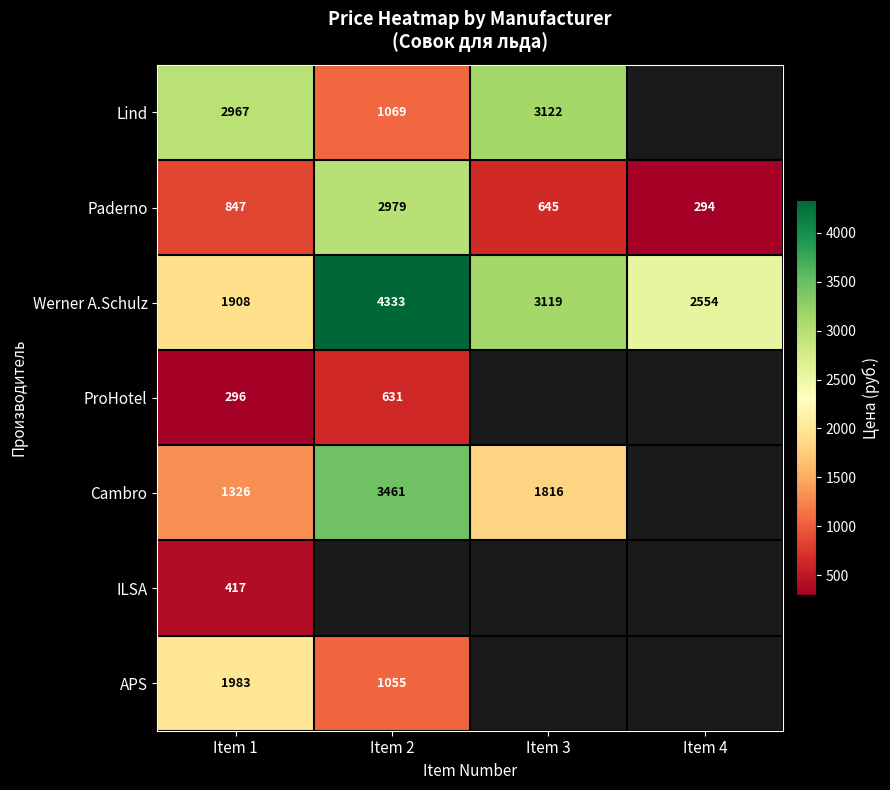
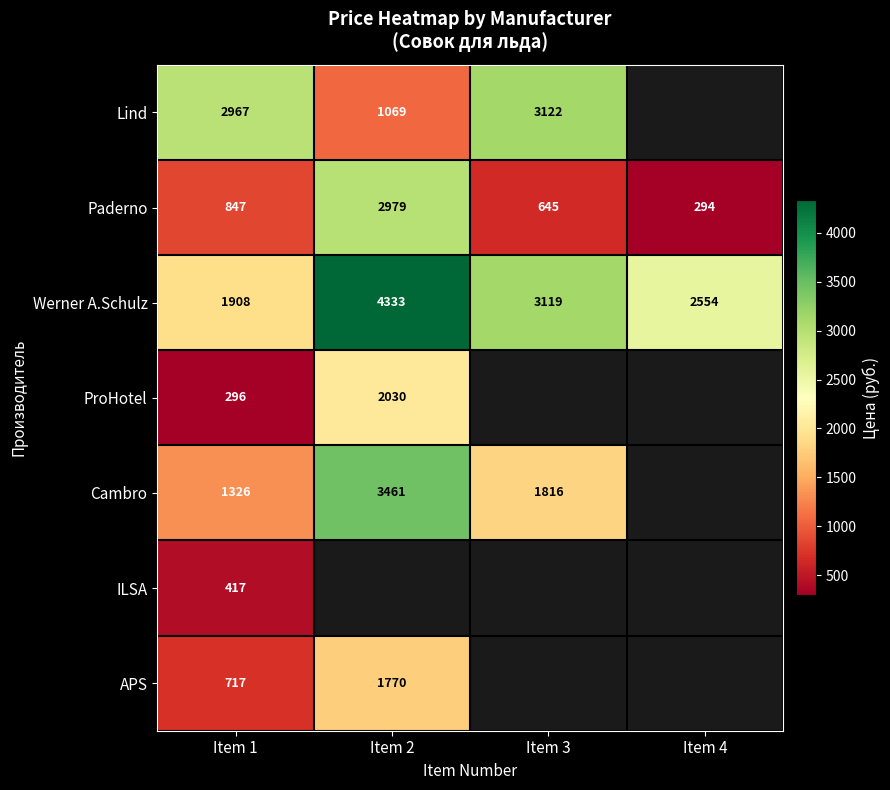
  {
    "Lind": {
      "Item 1": 2967,
      "Item 2": 1069,
      "Item 3": 3122
    },
    "Paderno": {
      "Item 1": 847,
      "Item 2": 2979,
      "Item 3": 645,
      "Item 4": 294
    },
    "Werner A.Schulz": {
      "Item 1": 1908,
      "Item 2": 4333,
      "Item 3": 3119,
      "Item 4": 2554
    },
    "ProHotel": {
      "Item 1": 296,
-     "Item 2": 631
+     "Item 2": 2030
    },
    "Cambro": {
      "Item 1": 1326,
      "Item 2": 3461,
      "Item 3": 1816
    },
    "ILSA": {
      "Item 1": 417
    },
    "APS": {
-     "Item 1": 1983,
-     "Item 2": 1055
+     "Item 1": 717,
+     "Item 2": 1770
    }
  }
